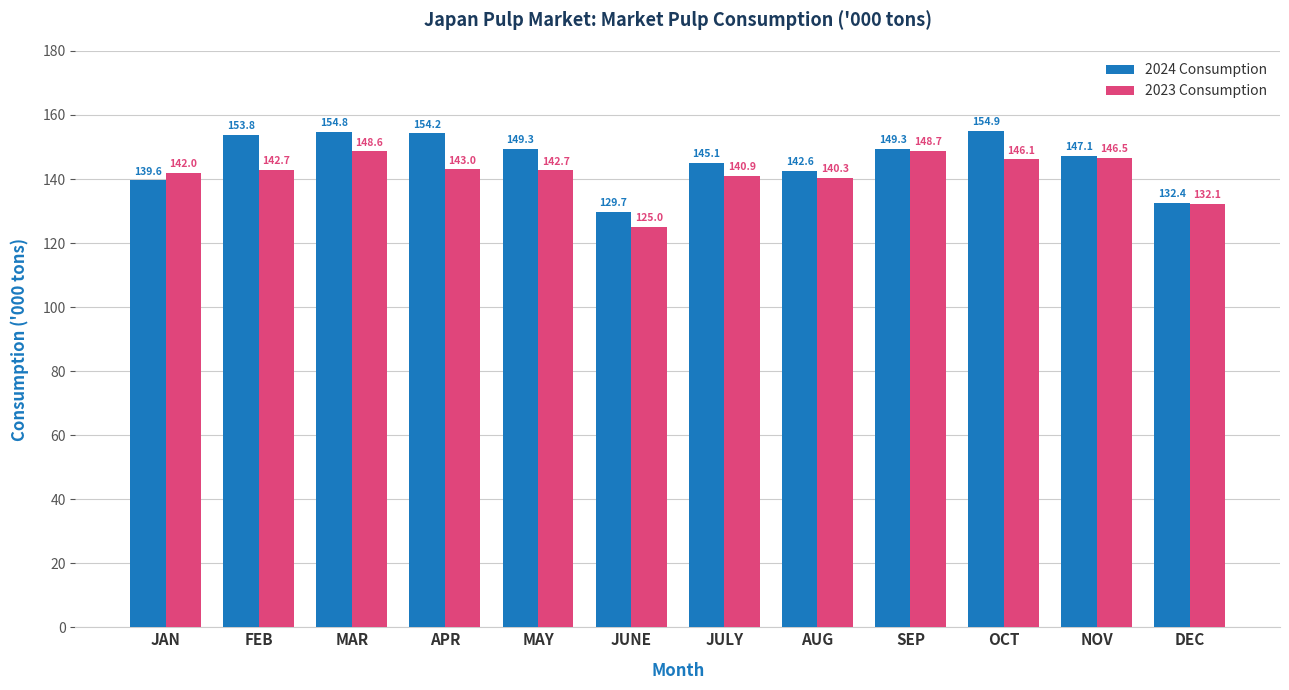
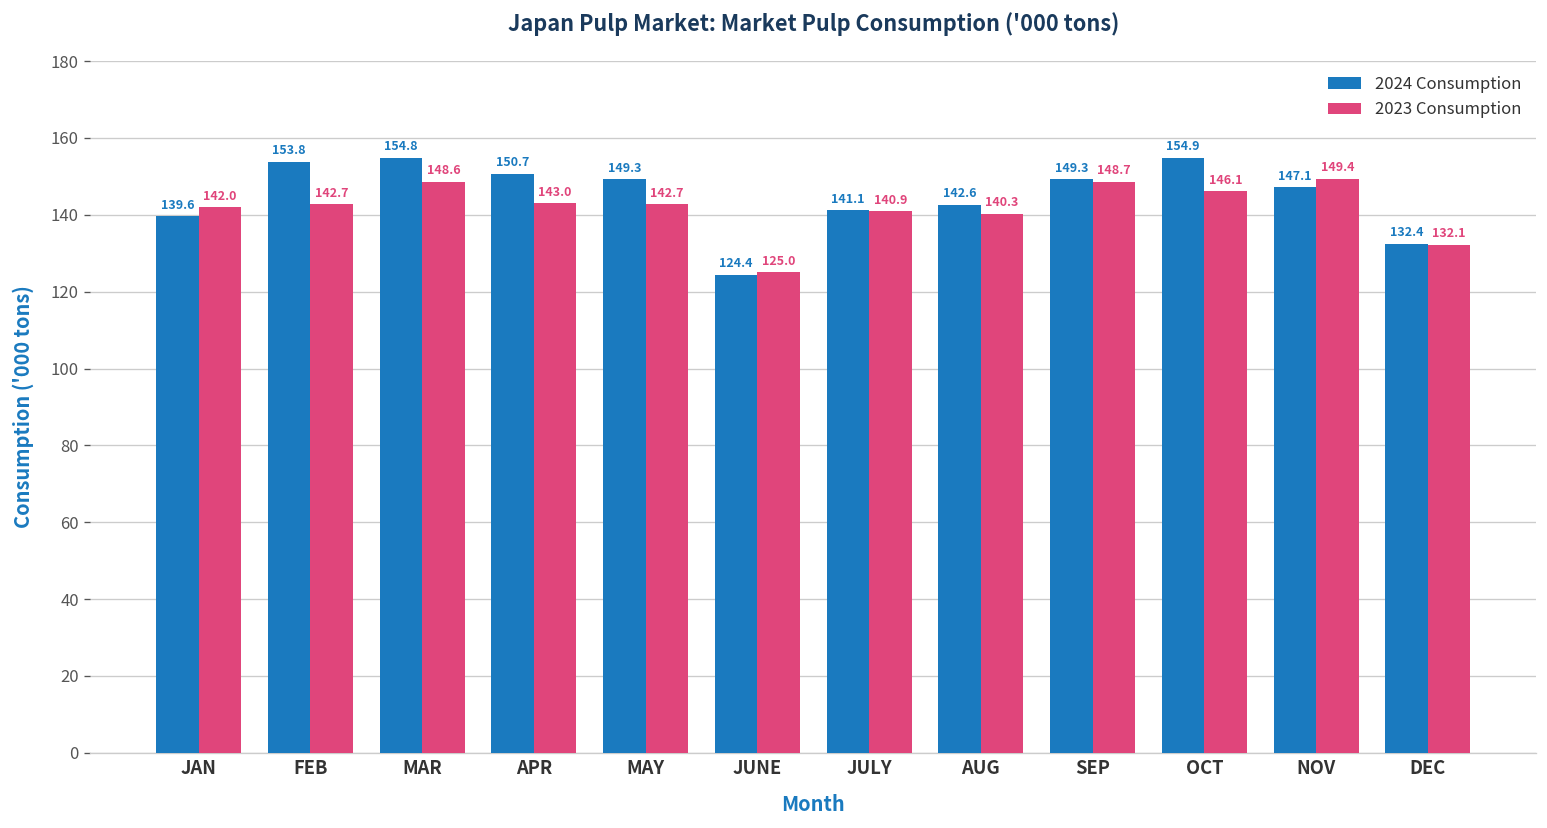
  {
    "2024 Consumption": {
      "JAN": 139.6,
      "FEB": 153.8,
      "MAR": 154.8,
-     "APR": 154.2,
+     "APR": 150.7,
      "MAY": 149.3,
-     "JUNE": 129.7,
-     "JULY": 145.1,
+     "JUNE": 124.4,
+     "JULY": 141.1,
      "AUG": 142.6,
      "SEP": 149.3,
      "OCT": 154.9,
      "NOV": 147.1,
      "DEC": 132.4
    },
    "2023 Consumption": {
      "JAN": 142.0,
      "FEB": 142.7,
      "MAR": 148.6,
      "APR": 143.0,
      "MAY": 142.7,
      "JUNE": 125.0,
      "JULY": 140.9,
      "AUG": 140.3,
      "SEP": 148.7,
      "OCT": 146.1,
-     "NOV": 146.5,
+     "NOV": 149.4,
      "DEC": 132.1
    }
  }
